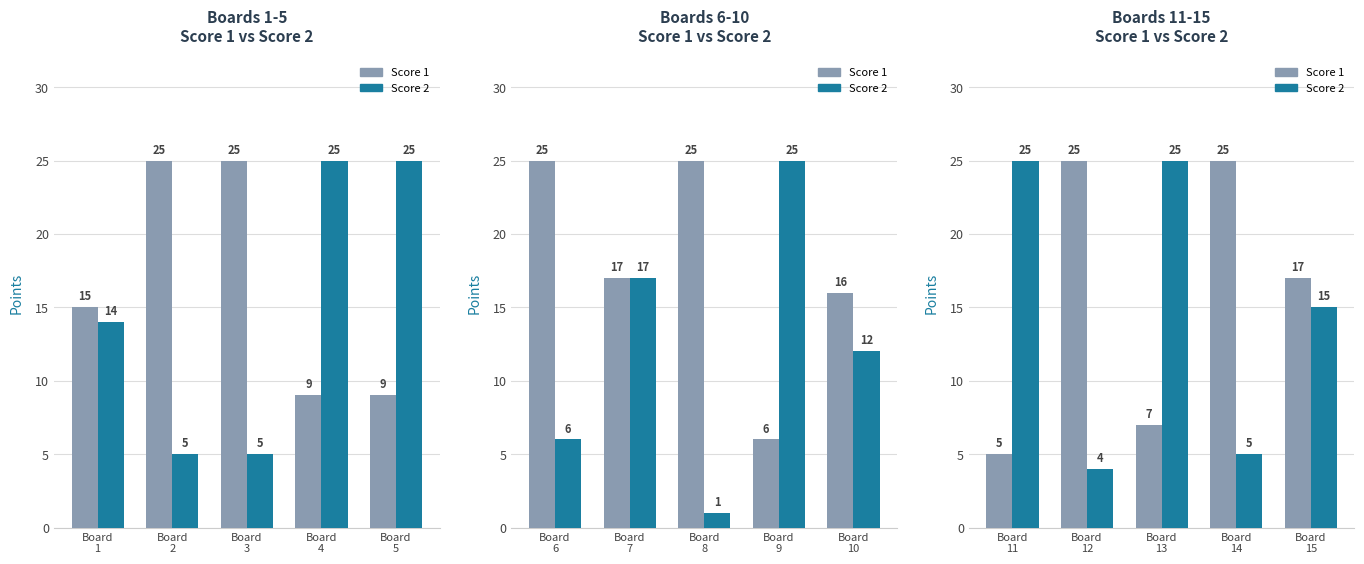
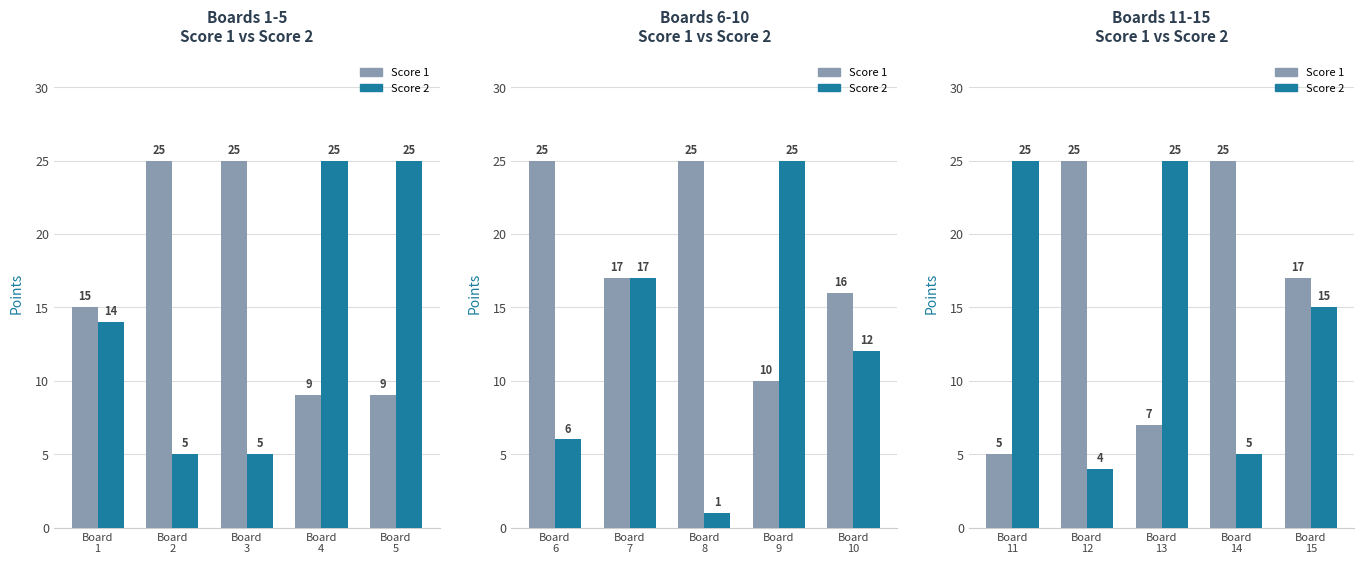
  {
    "Boards 1-5 Score 1 vs Score 2": {
      "Score 1": {
        "Board 1": 15,
        "Board 2": 25,
        "Board 3": 25,
        "Board 4": 9,
        "Board 5": 9
      },
      "Score 2": {
        "Board 1": 14,
        "Board 2": 5,
        "Board 3": 5,
        "Board 4": 25,
        "Board 5": 25
      }
    },
    "Boards 6-10 Score 1 vs Score 2": {
      "Score 1": {
        "Board 6": 25,
        "Board 7": 17,
        "Board 8": 25,
-       "Board 9": 6,
+       "Board 9": 10,
        "Board 10": 16
      },
      "Score 2": {
        "Board 6": 6,
        "Board 7": 17,
        "Board 8": 1,
        "Board 9": 25,
        "Board 10": 12
      }
    },
    "Boards 11-15 Score 1 vs Score 2": {
      "Score 1": {
        "Board 11": 5,
        "Board 12": 25,
        "Board 13": 7,
        "Board 14": 25,
        "Board 15": 17
      },
      "Score 2": {
        "Board 11": 25,
        "Board 12": 4,
        "Board 13": 25,
        "Board 14": 5,
        "Board 15": 15
      }
    }
  }
